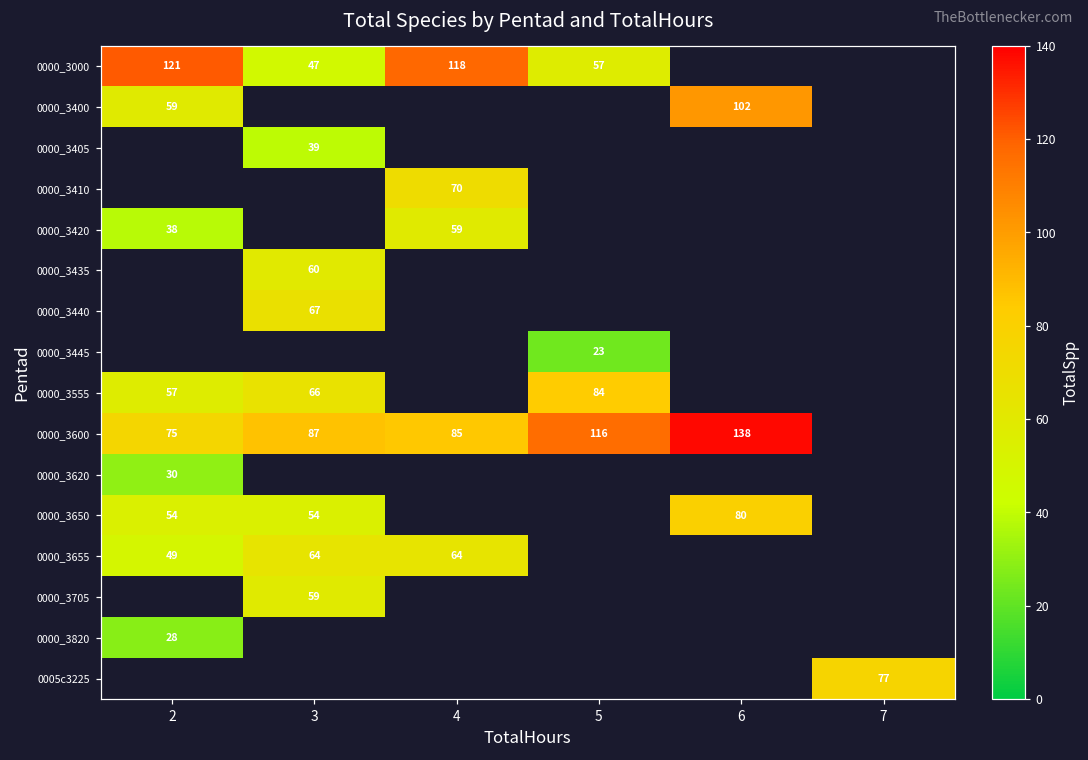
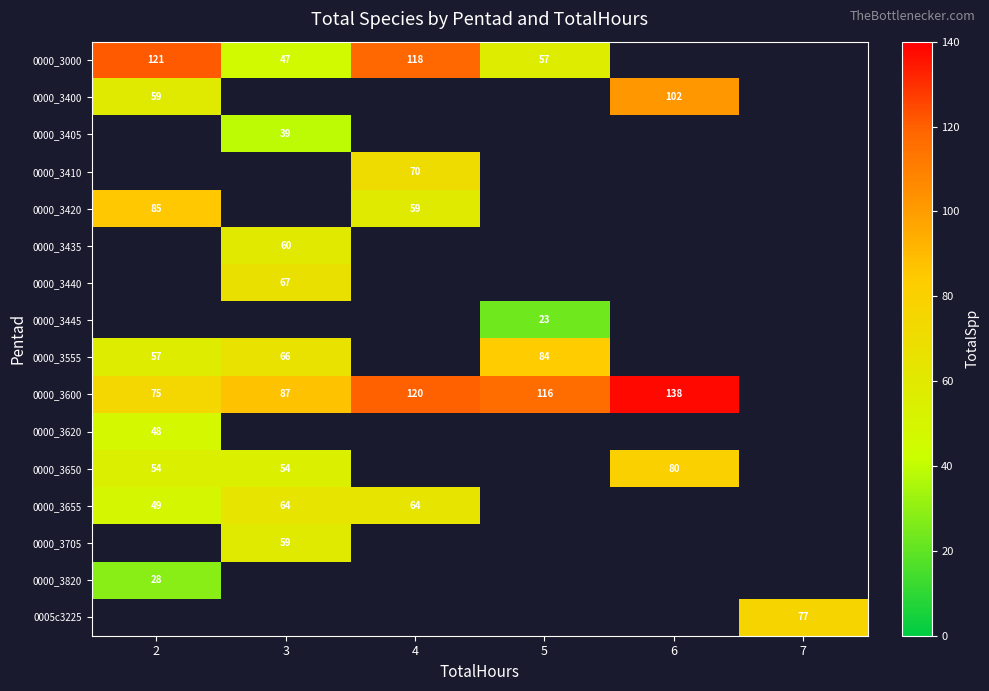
  {
    "0000_3000": {
      "2": 121,
      "3": 47,
      "4": 118,
      "5": 57
    },
    "0000_3400": {
      "2": 59,
      "6": 102
    },
    "0000_3405": {
      "3": 39
    },
    "0000_3410": {
      "4": 70
    },
    "0000_3420": {
-     "2": 38,
+     "2": 85,
      "4": 59
    },
    "0000_3435": {
      "3": 60
    },
    "0000_3440": {
      "3": 67
    },
    "0000_3445": {
      "5": 23
    },
    "0000_3555": {
      "2": 57,
      "3": 66,
      "5": 84
    },
    "0000_3600": {
      "2": 75,
      "3": 87,
-     "4": 85,
+     "4": 120,
      "5": 116,
      "6": 138
    },
    "0000_3620": {
-     "2": 30
+     "2": 48
    },
    "0000_3650": {
      "2": 54,
      "3": 54,
      "6": 80
    },
    "0000_3655": {
      "2": 49,
      "3": 64,
      "4": 64
    },
    "0000_3705": {
      "3": 59
    },
    "0000_3820": {
      "2": 28
    },
    "0005c3225": {
      "7": 77
    }
  }
